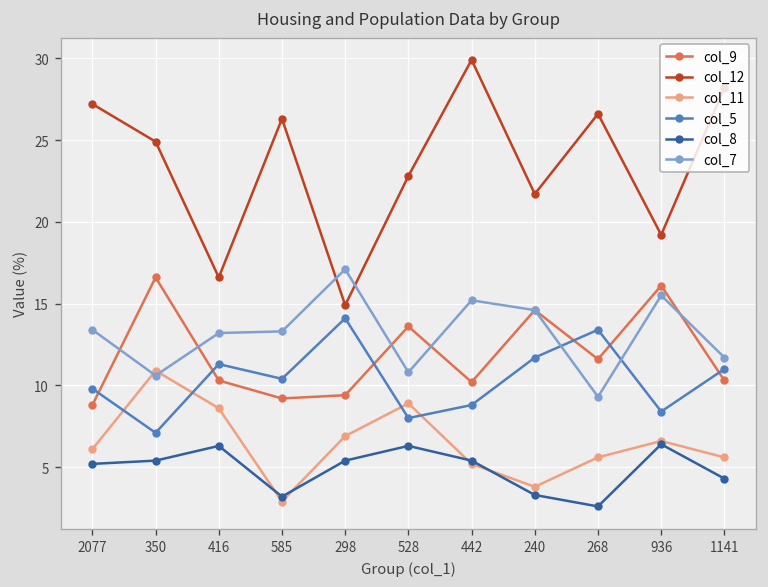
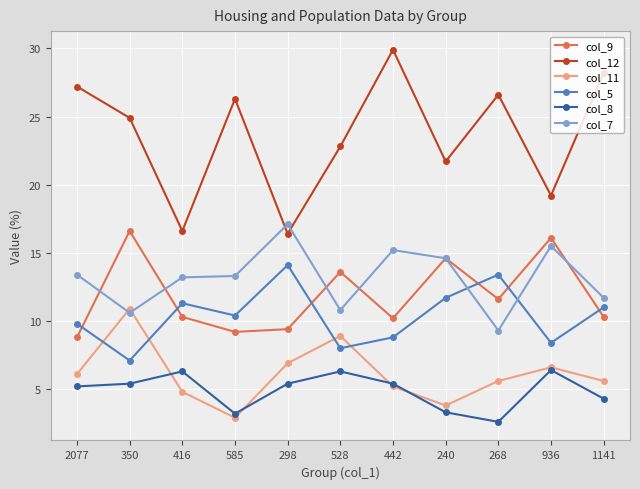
  {
    "col_9": {
      "2077": 8.8,
      "350": 16.6,
      "416": 10.3,
      "585": 9.2,
      "298": 9.4,
      "528": 13.6,
      "442": 10.2,
      "268": 11.6,
      "936": 16.1,
      "1141": 10.3
    },
    "col_12": {
      "2077": 27.2,
      "350": 24.9,
      "416": 16.6,
      "585": 26.3,
-     "298": 14.9,
+     "298": 16.4,
      "528": 22.8,
      "442": 29.9,
      "240": 21.7,
      "268": 26.6,
      "936": 19.2
    },
    "col_11": {
      "2077": 6.1,
      "350": 10.9,
-     "416": 8.6,
+     "416": 4.8,
      "585": 2.9,
      "298": 6.9,
      "528": 8.9,
      "442": 5.2,
      "240": 3.8,
      "268": 5.6,
      "936": 6.6,
      "1141": 5.6
    }
  }
